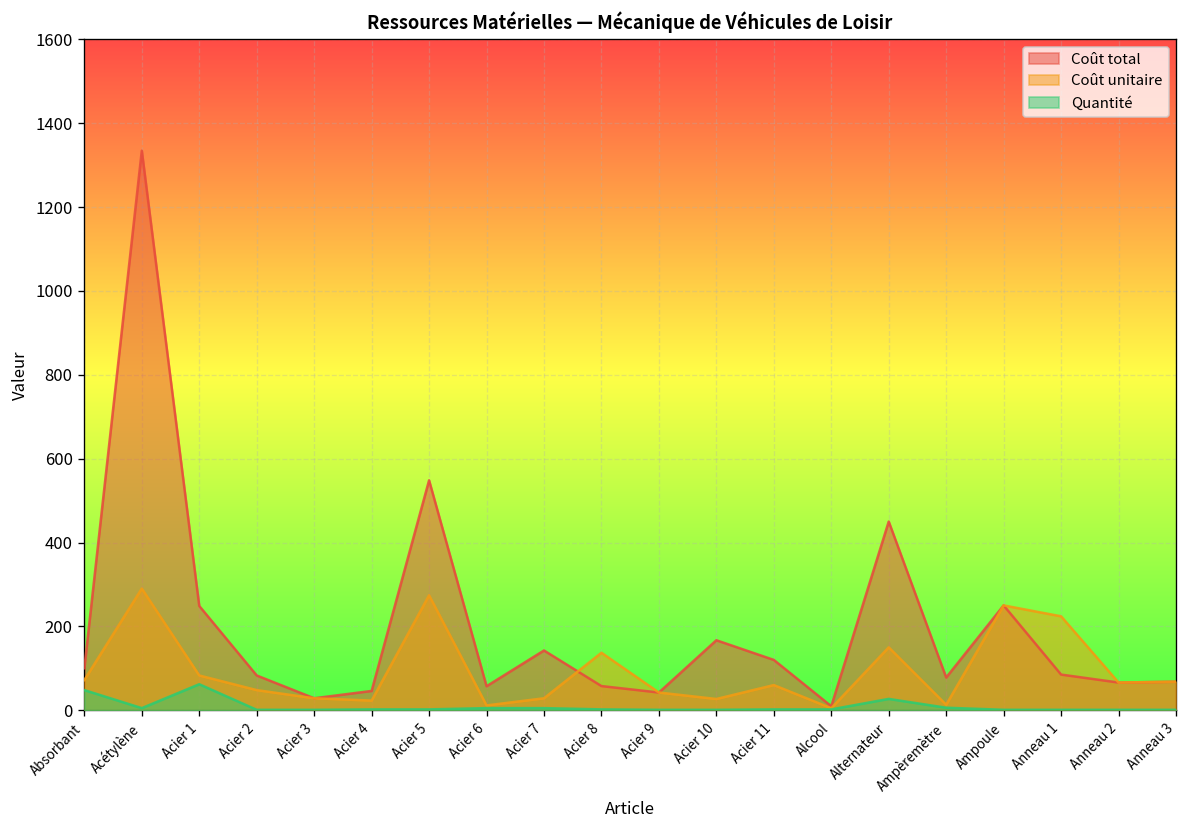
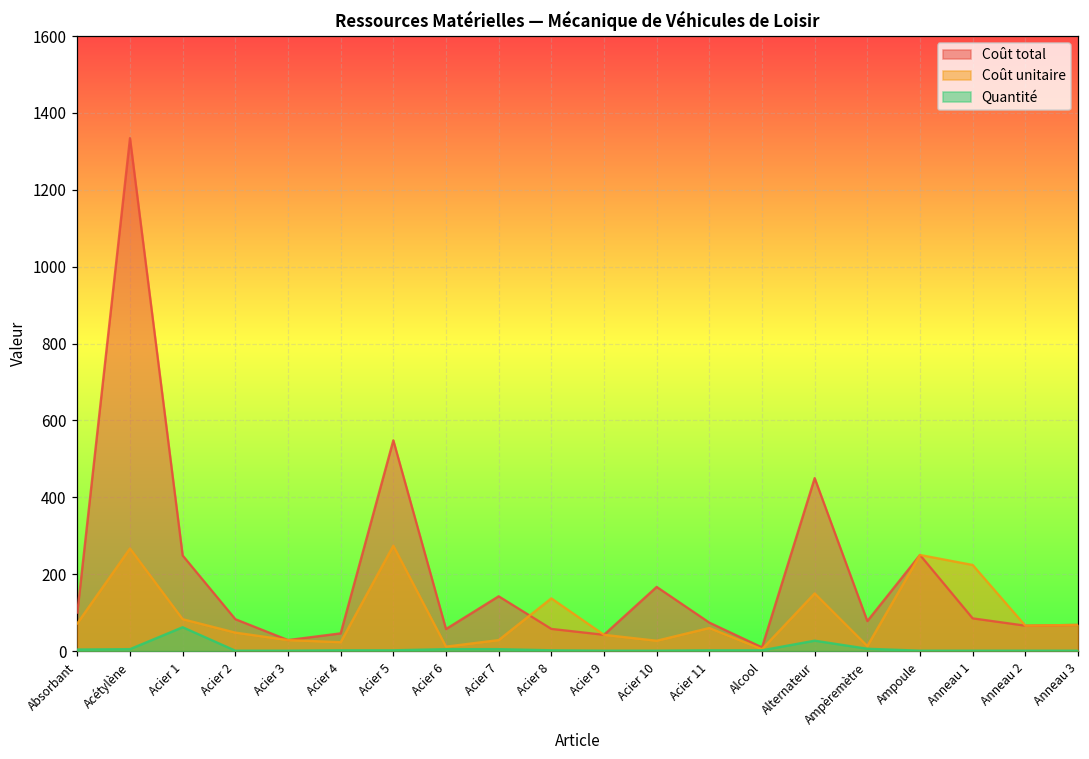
  {
    "Coût total": {
      "Absorbant": 100,
      "Acétylène": 1330,
      "Acier 1": 250,
      "Acier 2": 80,
      "Acier 4": 50,
      "Acier 5": 550,
      "Acier 6": 60,
      "Acier 7": 140,
      "Acier 8": 60,
      "Acier 10": 170,
-     "Acier 11": 120,
+     "Acier 11": 70,
      "Alternateur": 450,
      "Ampèremètre": 80,
      "Anneau 1": 90
    },
    "Coût unitaire": {
      "Absorbant": 70,
-     "Acétylène": 290,
+     "Acétylène": 270,
      "Acier 1": 80,
      "Acier 2": 50,
      "Acier 4": 20,
      "Acier 5": 270,
      "Acier 7": 30,
      "Acier 8": 140,
      "Acier 10": 30,
      "Acier 11": 60,
      "Alternateur": 150,
      "Anneau 1": 220
    },
    "Quantité": {
-     "Absorbant": 50,
+     "Absorbant": 0,
      "Acétylène": 10,
      "Acier 1": 60,
      "Acier 2": 0,
      "Acier 3": 0,
      "Acier 4": 0,
      "Acier 5": 0,
      "Acier 7": 10,
      "Acier 8": 0,
      "Acier 9": 0,
      "Acier 10": 0,
      "Acier 11": 0,
      "Alternateur": 30,
      "Ampoule": 0,
      "Anneau 1": 0,
      "Anneau 2": 0,
      "Anneau 3": 0
    }
  }
